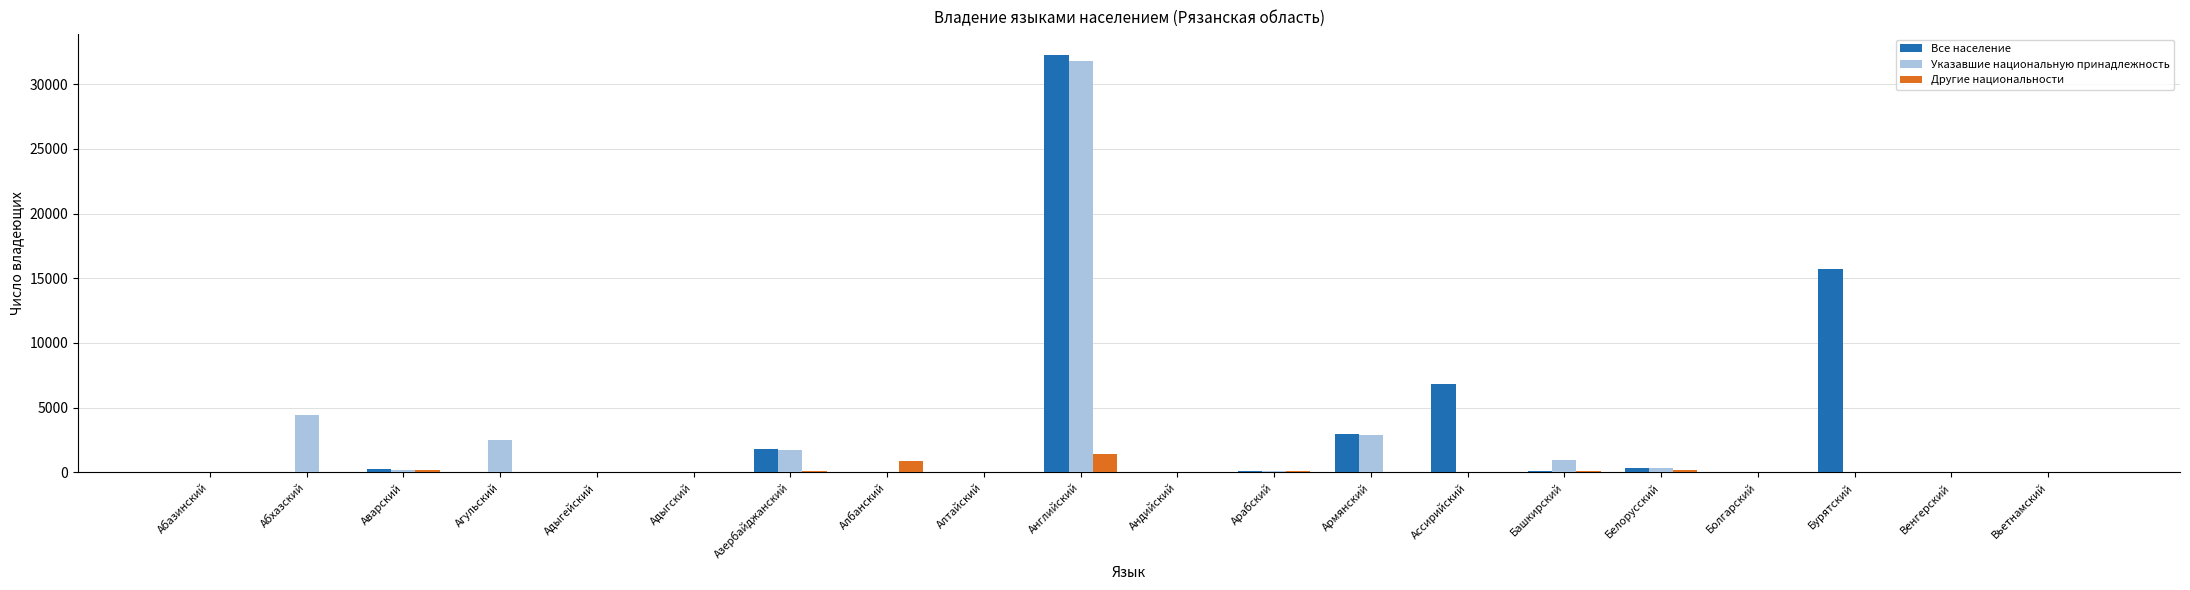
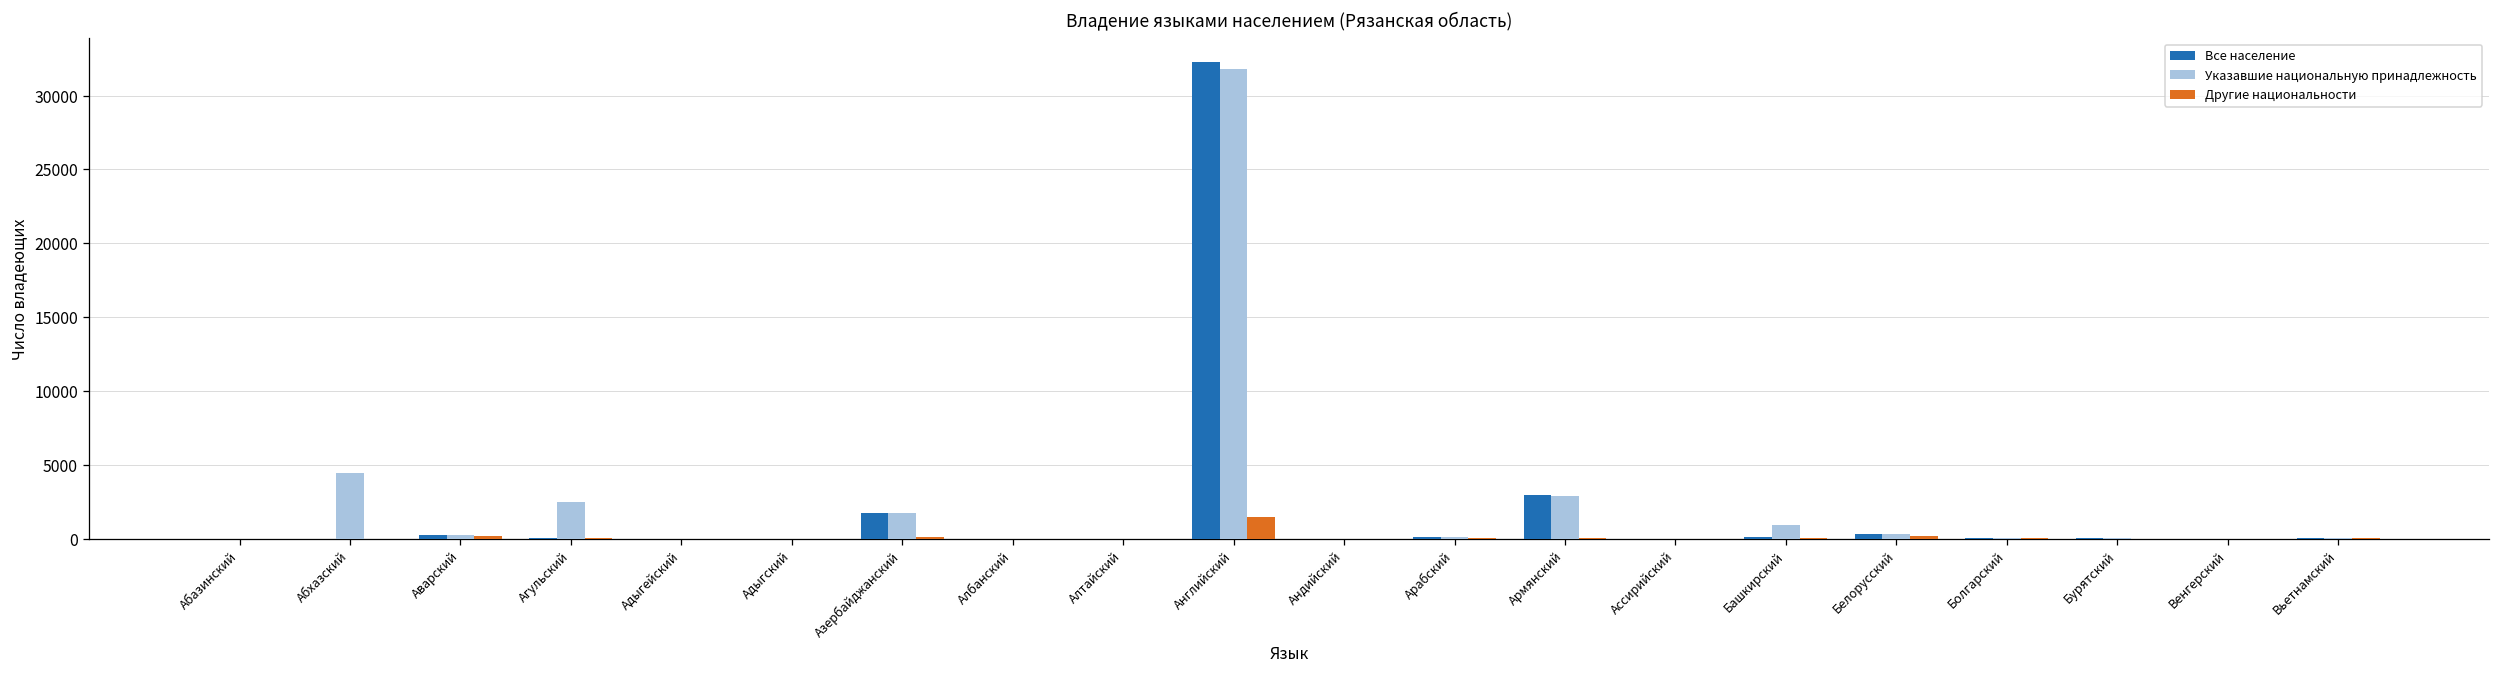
  {
    "Все население": {
      "Аварский": 200,
      "Азербайджанский": 1800,
      "Английский": 32300,
      "Армянский": 3000,
-     "Ассирийский": 6900,
+     "Ассирийский": 0,
      "Белорусский": 400,
-     "Бурятский": 15700
+     "Бурятский": 0
    },
    "Указавшие национальную принадлежность": {
      "Абхазский": 4400,
      "Аварский": 200,
      "Агульский": 2500,
      "Азербайджанский": 1700,
      "Английский": 31800,
      "Армянский": 2900,
      "Башкирский": 1000,
      "Белорусский": 300
    },
    "Другие национальности": {
      "Аварский": 200,
-     "Албанский": 900,
+     "Албанский": 0,
      "Алтайский": 0,
      "Английский": 1400,
      "Белорусский": 200
    }
  }
